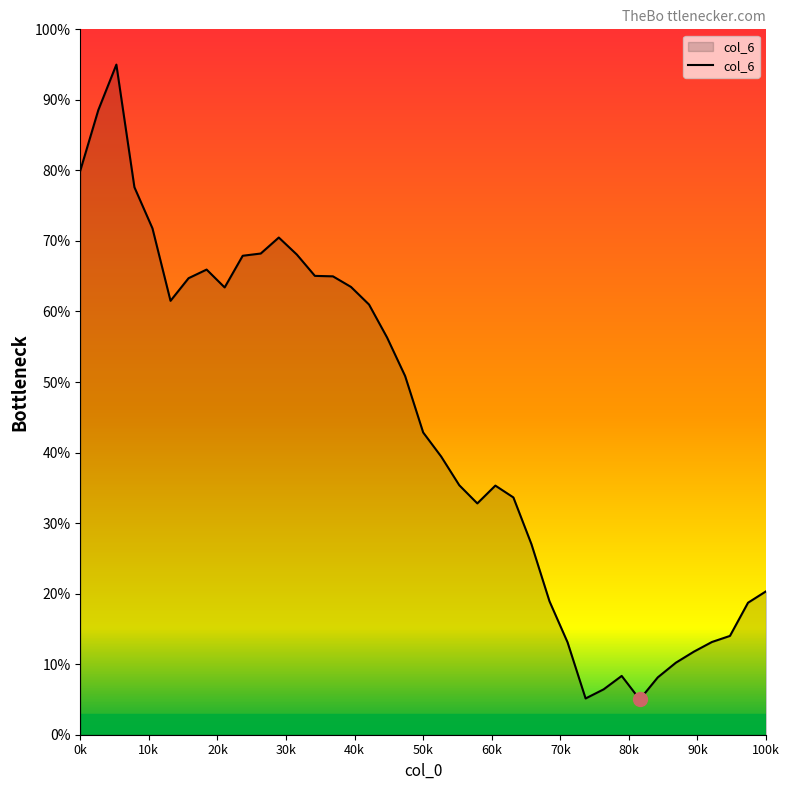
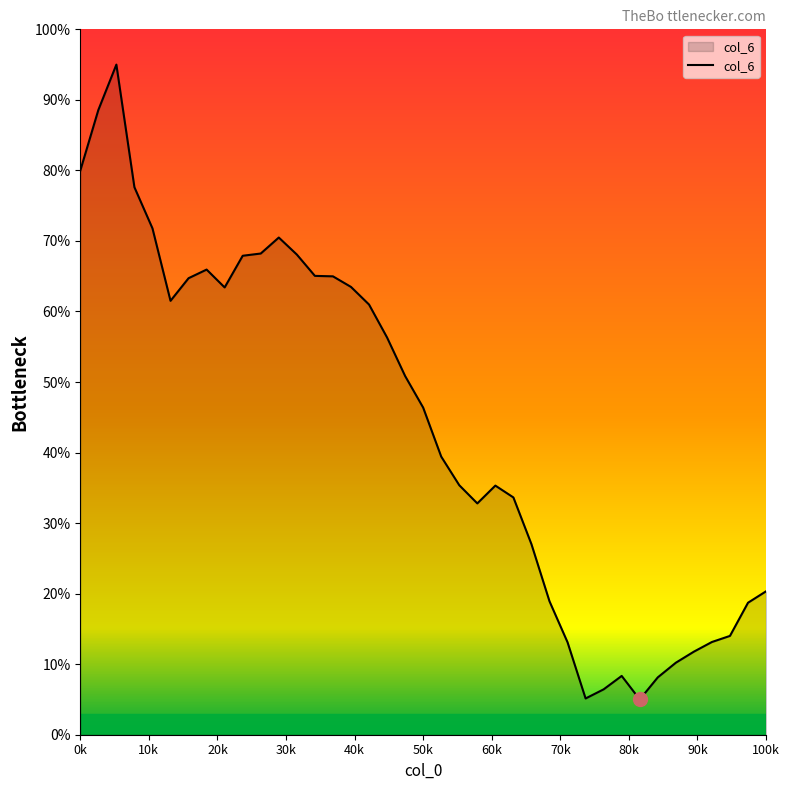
  {
    "col_6": {
      "0k": "80%",
-     "50k": "43%",
+     "50k": "46%",
      "100k": "20%"
    }
  }
